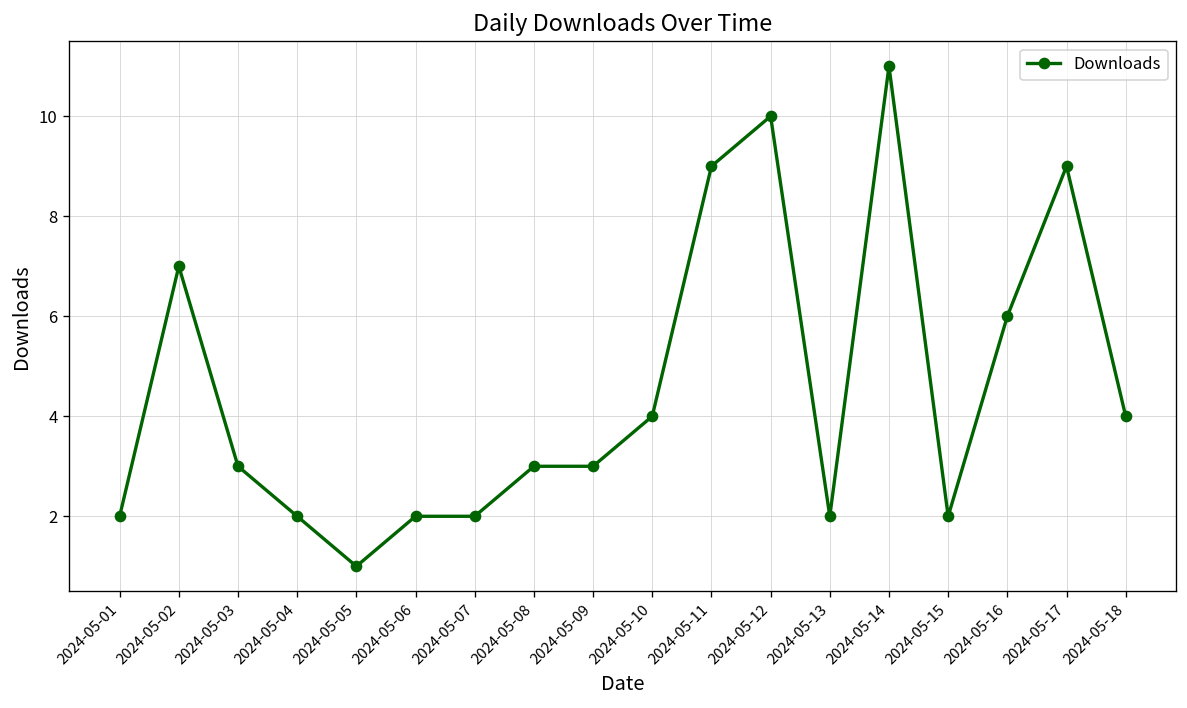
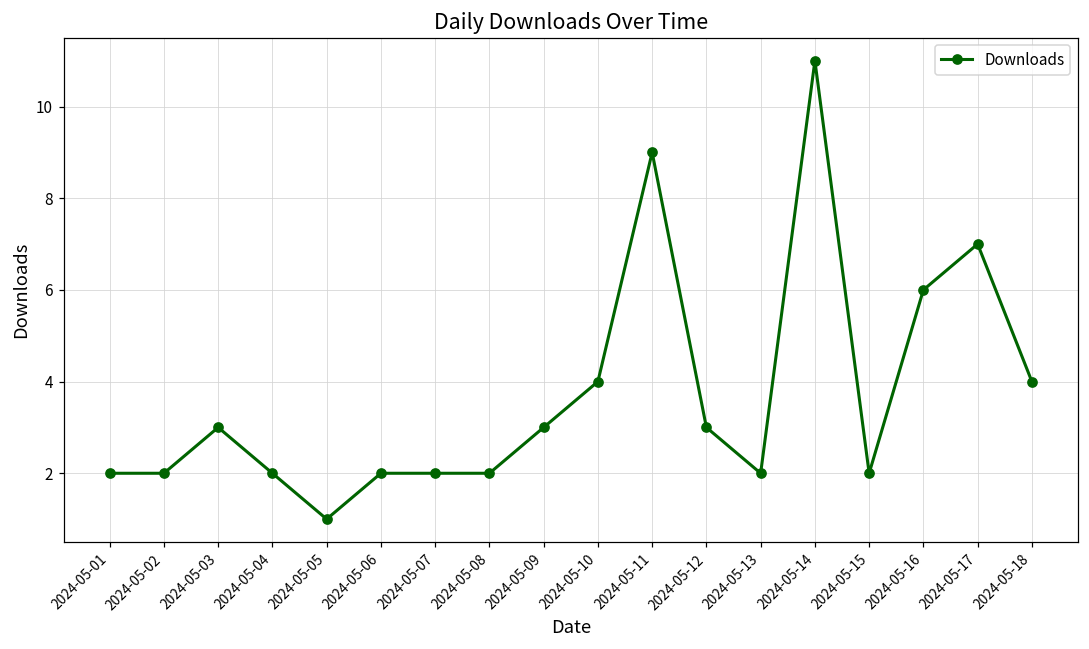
  {
    "2024-05-01": 2,
-   "2024-05-02": 7,
+   "2024-05-02": 2,
    "2024-05-03": 3,
    "2024-05-04": 2,
    "2024-05-05": 1,
    "2024-05-06": 2,
    "2024-05-07": 2,
-   "2024-05-08": 3,
+   "2024-05-08": 2,
    "2024-05-09": 3,
    "2024-05-10": 4,
    "2024-05-11": 9,
-   "2024-05-12": 10,
+   "2024-05-12": 3,
    "2024-05-13": 2,
    "2024-05-14": 11,
    "2024-05-15": 2,
    "2024-05-16": 6,
-   "2024-05-17": 9,
+   "2024-05-17": 7,
    "2024-05-18": 4
  }
